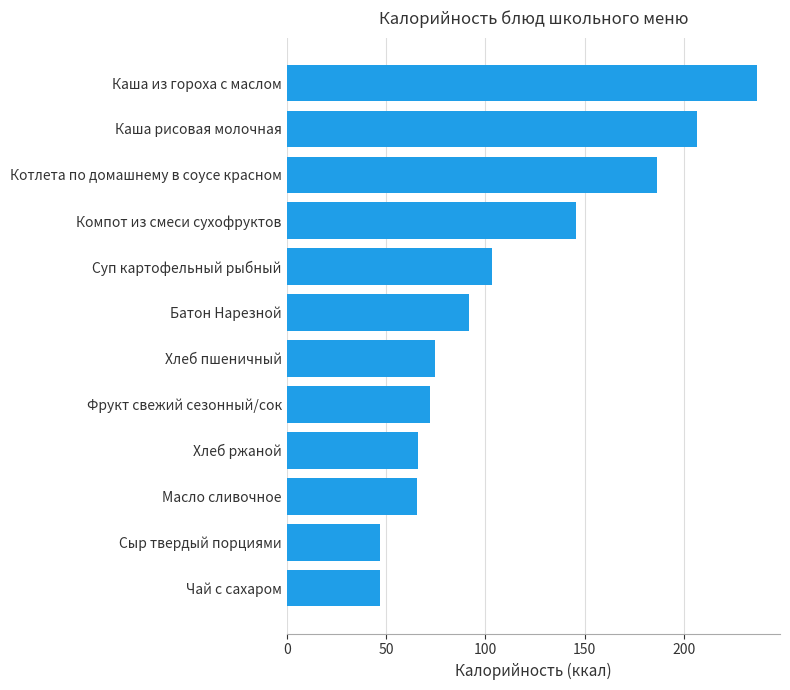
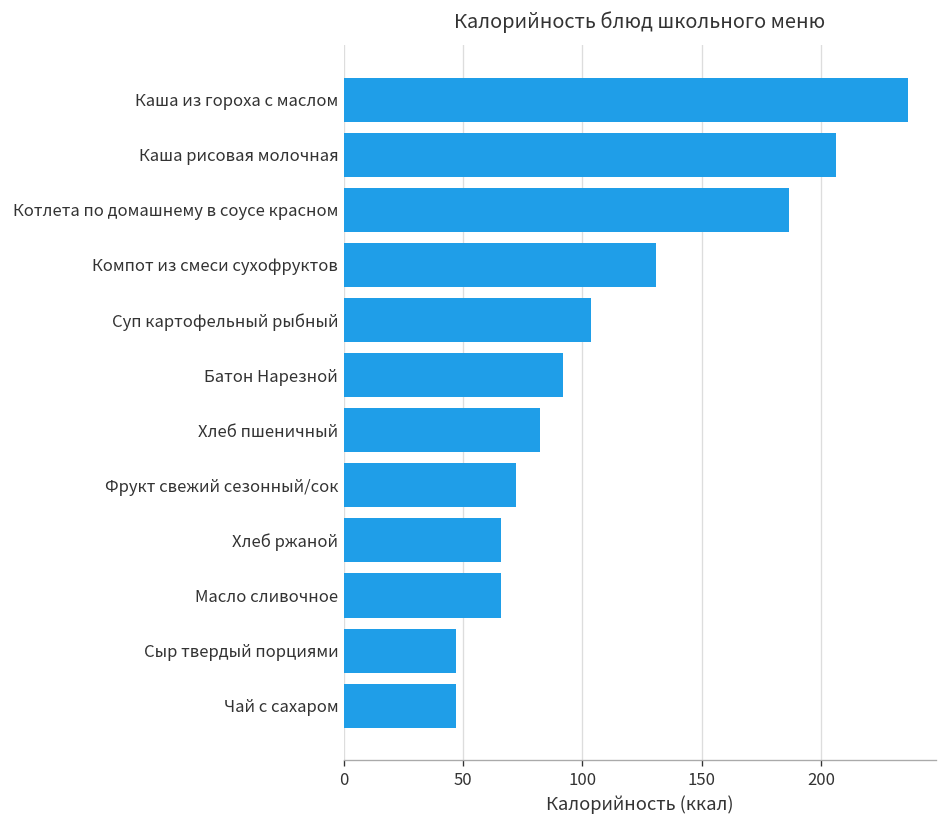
  {
    "Каша из гороха с маслом": 236,
    "Каша рисовая молочная": 206,
    "Котлета по домашнему в соусе красном": 187,
-   "Компот из смеси сухофруктов": 146,
+   "Компот из смеси сухофруктов": 131,
    "Суп картофельный рыбный": 103,
    "Батон Нарезной": 92,
-   "Хлеб пшеничный": 75,
+   "Хлеб пшеничный": 82,
    "Фрукт свежий сезонный/сок": 72,
    "Хлеб ржаной": 66,
    "Масло сливочное": 66,
    "Сыр твердый порциями": 47,
    "Чай с сахаром": 47
  }
